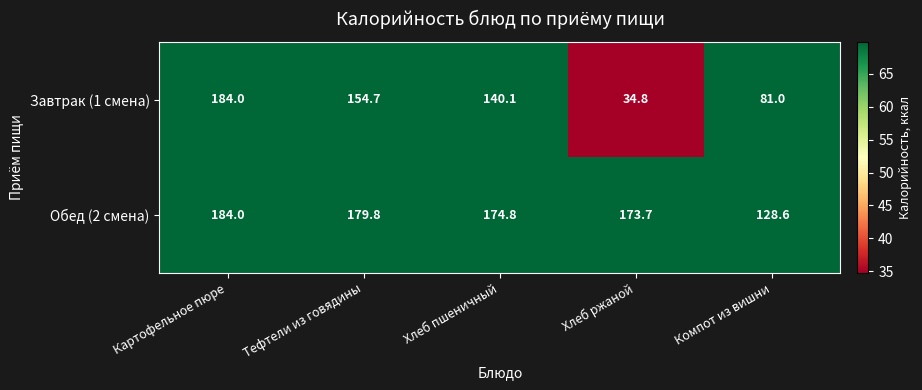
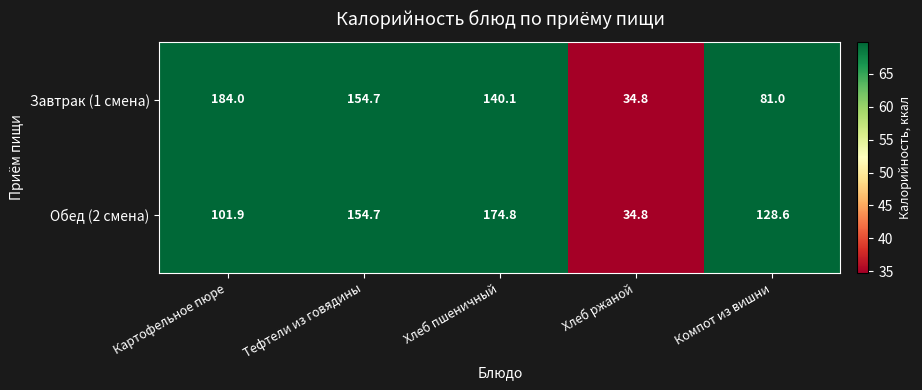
  {
    "Завтрак (1 смена)": {
      "Картофельное пюре": 184.0,
      "Тефтели из говядины": 154.7,
      "Хлеб пшеничный": 140.1,
      "Хлеб ржаной": 34.8,
      "Компот из вишни": 81.0
    },
    "Обед (2 смена)": {
-     "Картофельное пюре": 184.0,
-     "Тефтели из говядины": 179.8,
+     "Картофельное пюре": 101.9,
+     "Тефтели из говядины": 154.7,
      "Хлеб пшеничный": 174.8,
-     "Хлеб ржаной": 173.7,
+     "Хлеб ржаной": 34.8,
      "Компот из вишни": 128.6
    }
  }
